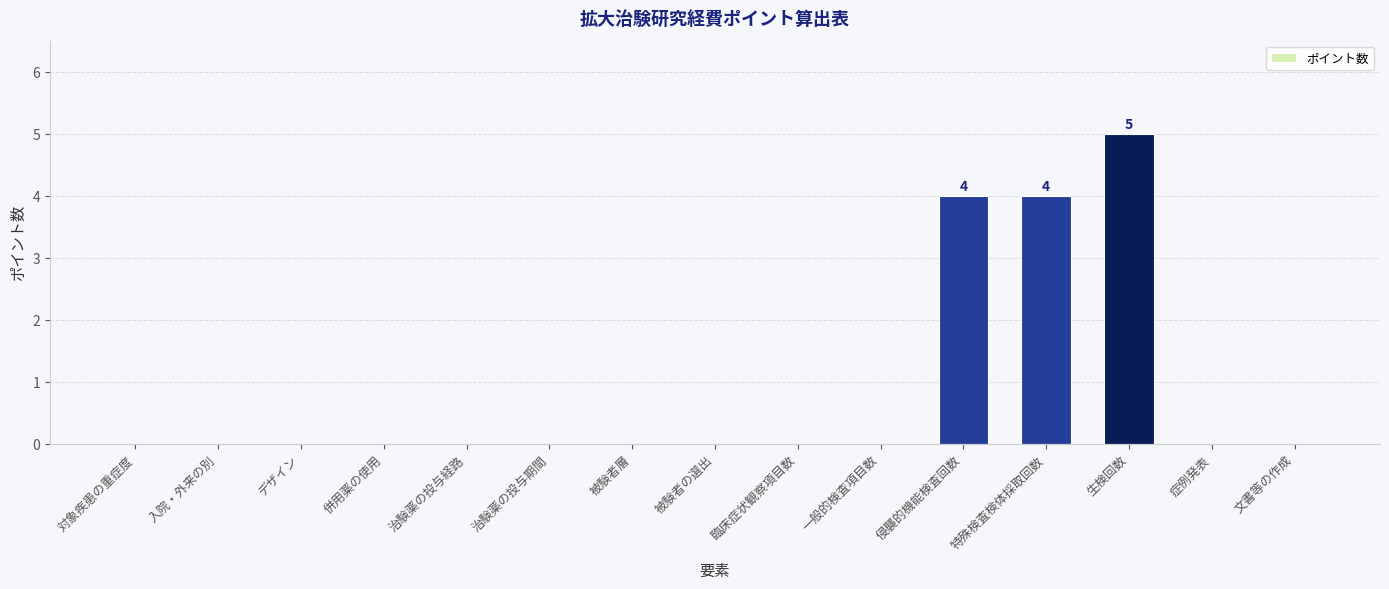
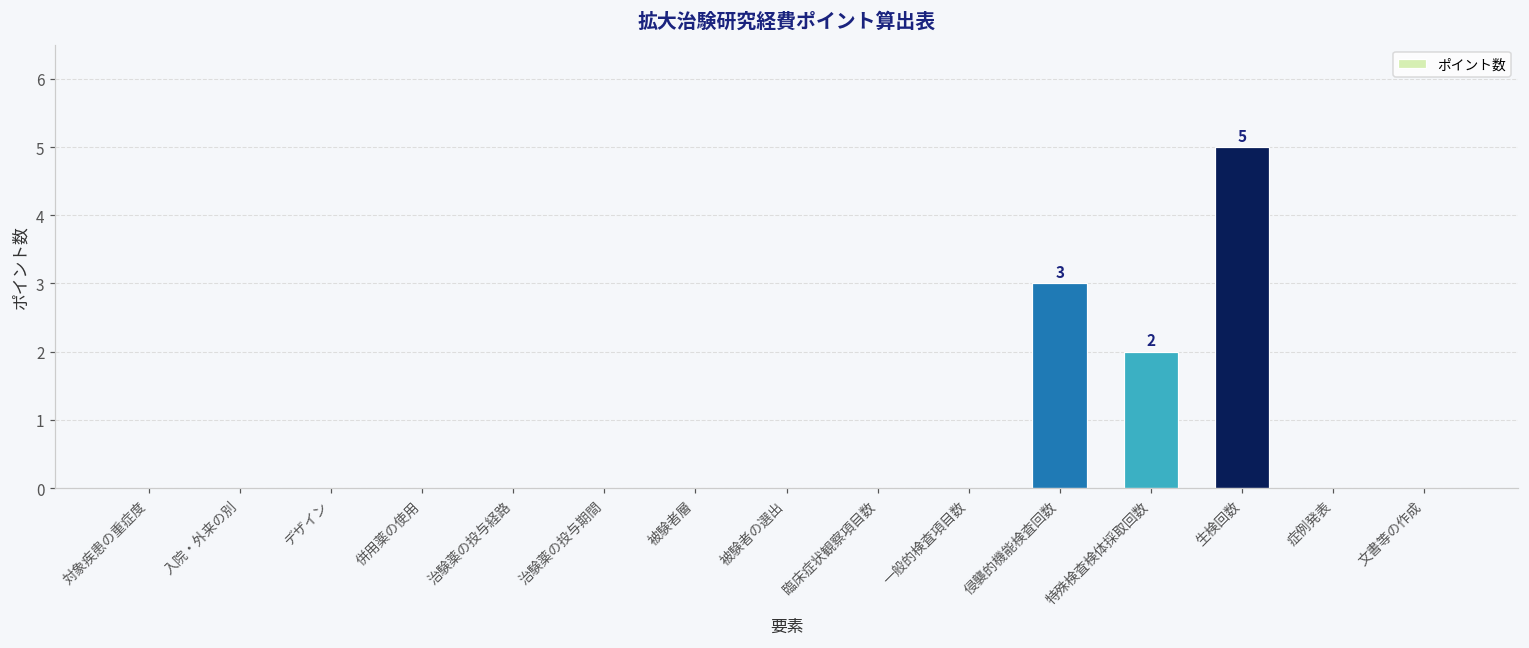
  {
-   "侵襲的機能検査回数": 4,
-   "特殊検査検体採取回数": 4,
+   "侵襲的機能検査回数": 3,
+   "特殊検査検体採取回数": 2,
    "生検回数": 5
  }
